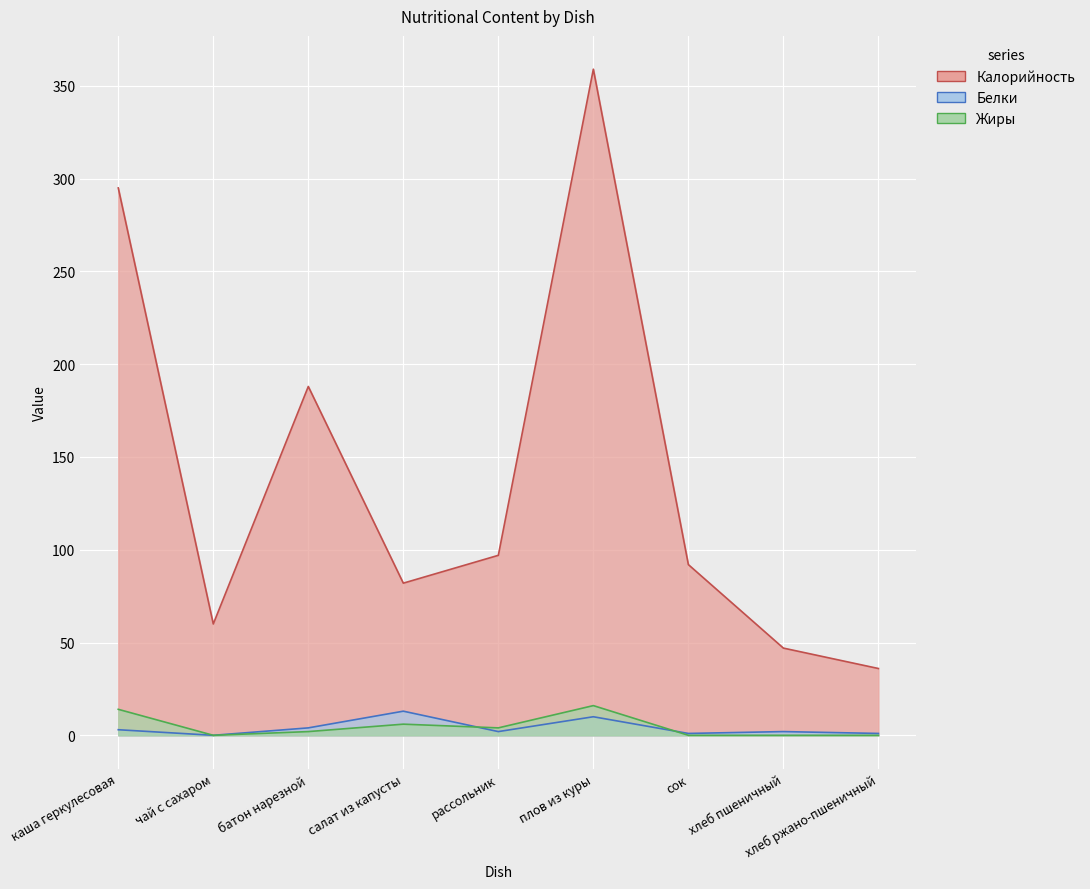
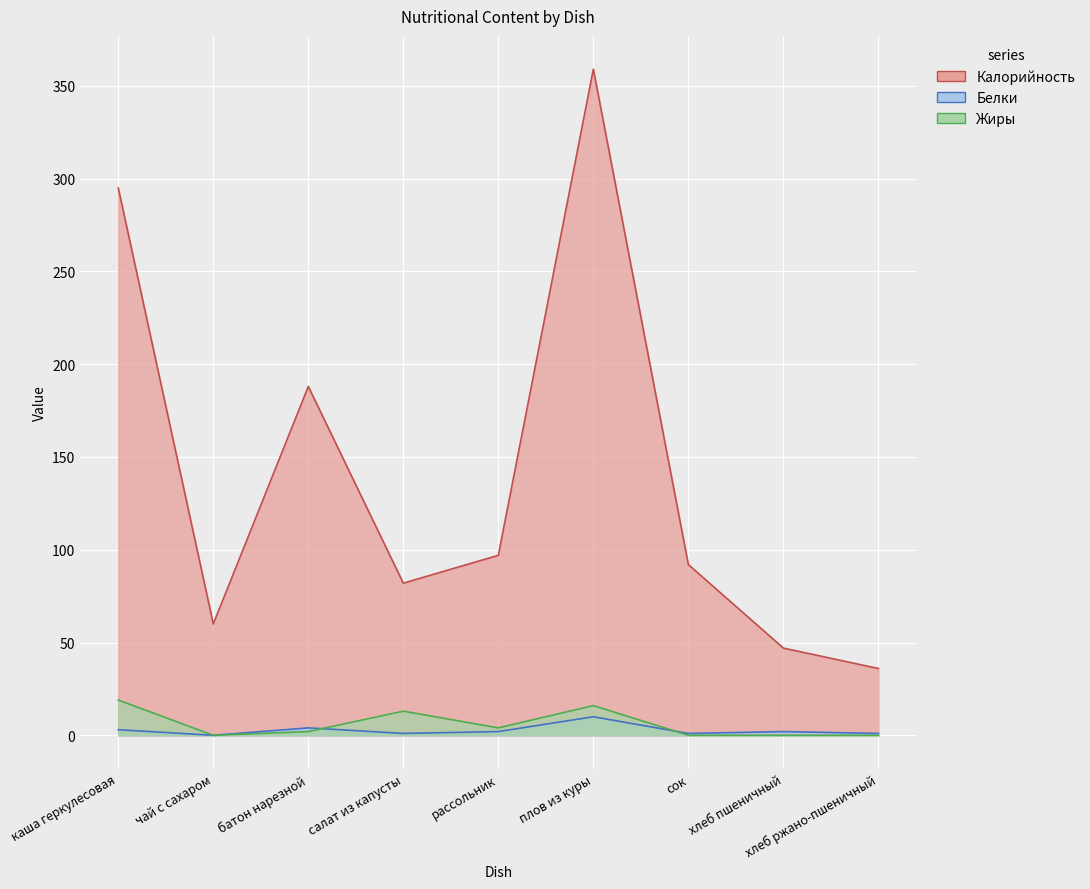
  {
    "Калорийность": {
      "каша геркулесовая": 295,
      "чай с сахаром": 60,
      "батон нарезной": 188,
      "салат из капусты": 82,
      "рассольник": 97,
      "плов из куры": 359,
      "сок": 92,
      "хлеб пшеничный": 47,
      "хлеб ржано-пшеничный": 36
    },
    "Белки": {
      "каша геркулесовая": 3,
      "батон нарезной": 4,
-     "салат из капусты": 13,
+     "салат из капусты": 1,
      "рассольник": 2,
      "плов из куры": 10,
      "хлеб пшеничный": 2
    },
    "Жиры": {
-     "каша геркулесовая": 14,
+     "каша геркулесовая": 19,
      "батон нарезной": 2,
-     "салат из капусты": 6,
+     "салат из капусты": 13,
      "рассольник": 4,
      "плов из куры": 16,
      "хлеб пшеничный": 0
    }
  }
